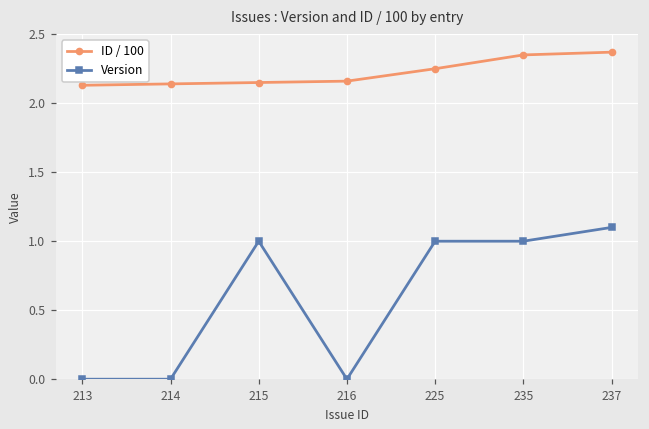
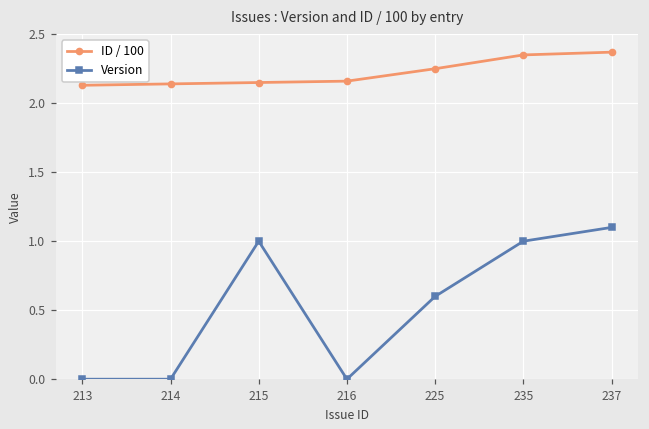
  {
    "ID / 100": {
      "213": 2.13,
      "214": 2.14,
      "215": 2.15,
      "216": 2.16,
      "225": 2.25,
      "235": 2.35,
      "237": 2.37
    },
    "Version": {
      "213": 0.0,
      "214": 0.0,
      "215": 1.0,
      "216": 0.0,
-     "225": 1.0,
+     "225": 0.6,
      "235": 1.0,
      "237": 1.1
    }
  }
